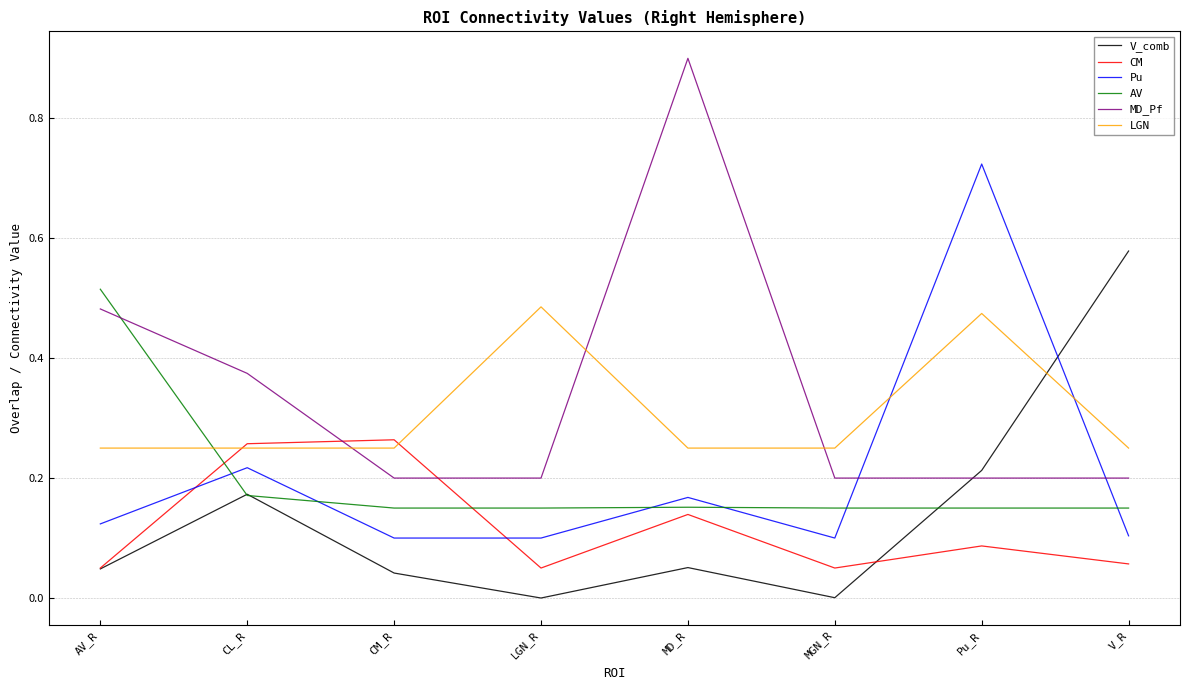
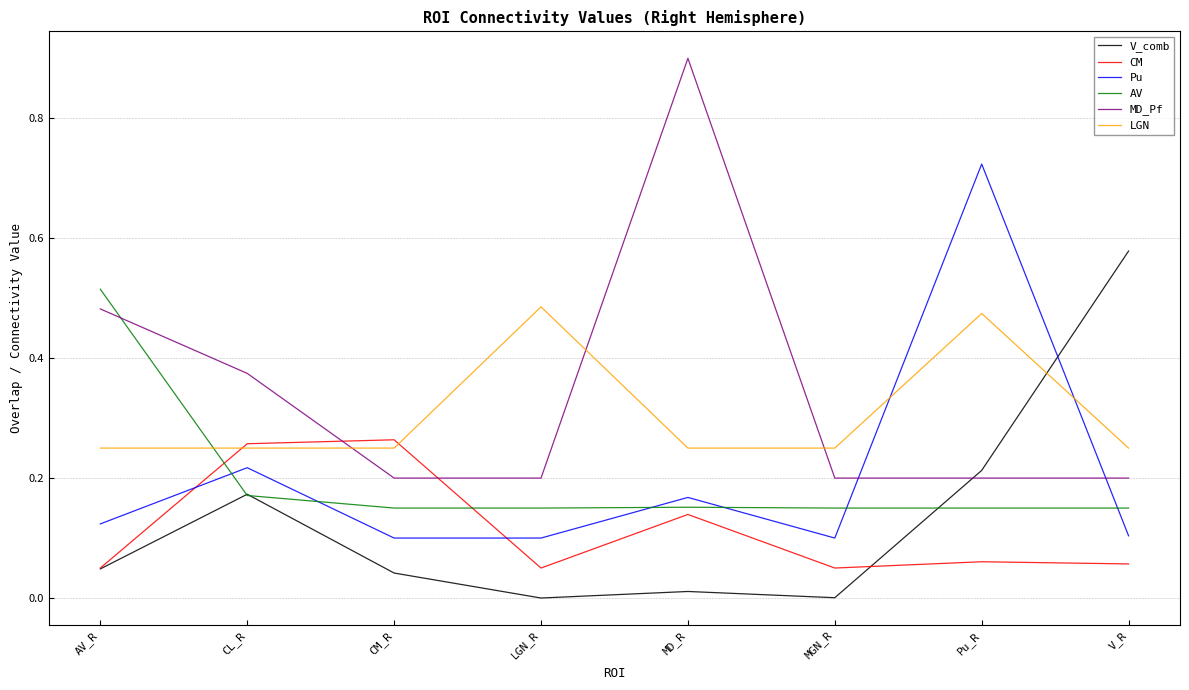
  {
    "V_comb": {
      "CM_R": 0.04,
      "LGN_R": 0.00,
-     "MD_R": 0.05,
+     "MD_R": 0.01,
      "MGN_R": 0.00,
      "Pu_R": 0.21,
      "V_R": 0.58
    },
    "CM": {
      "CL_R": 0.26,
      "CM_R": 0.26,
      "LGN_R": 0.05,
      "MD_R": 0.14,
      "MGN_R": 0.05,
-     "Pu_R": 0.09,
+     "Pu_R": 0.06,
      "V_R": 0.06
    },
    "Pu": {
      "AV_R": 0.12,
      "CL_R": 0.22,
      "CM_R": 0.10,
      "LGN_R": 0.10,
      "MD_R": 0.17,
      "MGN_R": 0.10,
      "Pu_R": 0.72,
      "V_R": 0.10
    },
    "AV": {
      "AV_R": 0.51,
      "CM_R": 0.15,
      "LGN_R": 0.15,
      "MD_R": 0.15,
      "MGN_R": 0.15,
      "Pu_R": 0.15,
      "V_R": 0.15
    },
    "MD_Pf": {
      "AV_R": 0.48,
      "CL_R": 0.37,
      "CM_R": 0.20,
      "LGN_R": 0.20,
      "MD_R": 0.90,
      "MGN_R": 0.20,
      "Pu_R": 0.20,
      "V_R": 0.20
    },
    "LGN": {
      "AV_R": 0.25,
      "CL_R": 0.25,
      "CM_R": 0.25,
      "LGN_R": 0.49,
      "MD_R": 0.25,
      "MGN_R": 0.25,
      "Pu_R": 0.47,
      "V_R": 0.25
    }
  }
